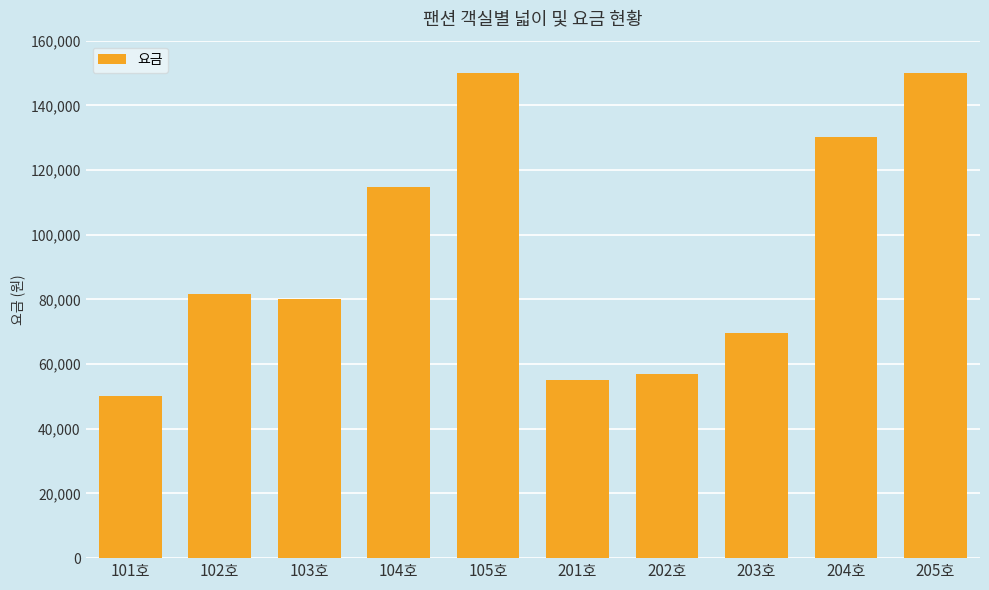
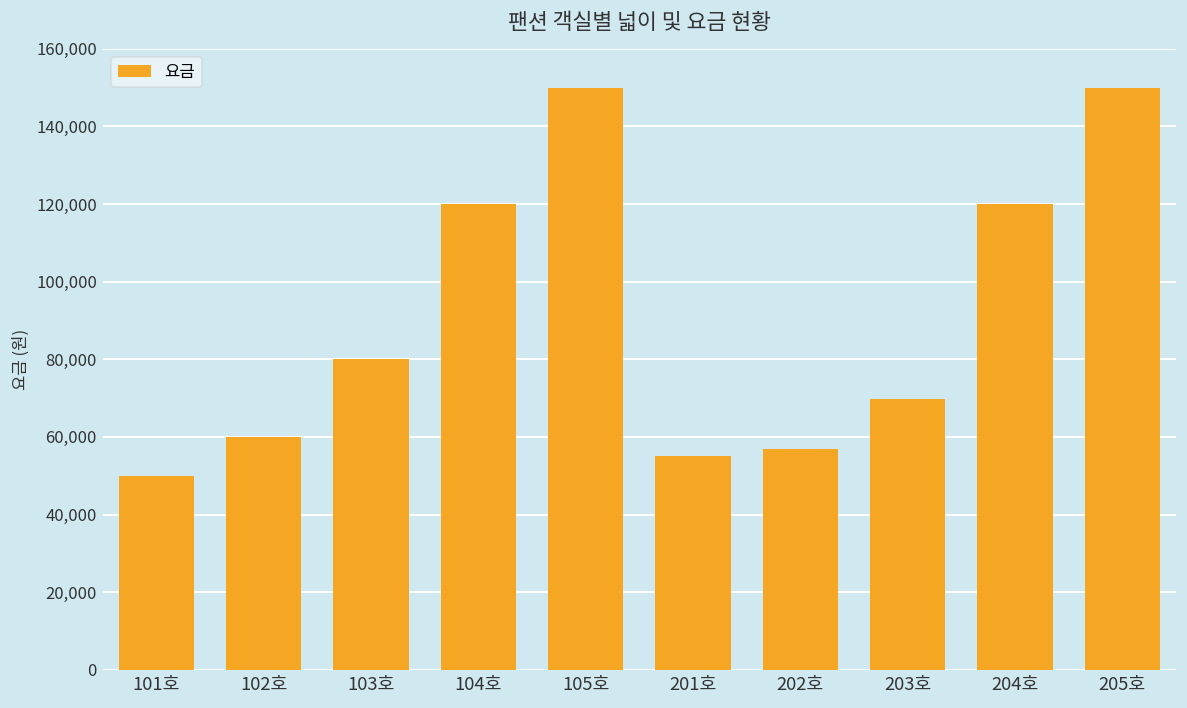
  {
    "101호": "50,000",
-   "102호": "82,000",
+   "102호": "60,000",
    "103호": "80,000",
-   "104호": "115,000",
+   "104호": "120,000",
    "105호": "150,000",
    "201호": "55,000",
    "202호": "57,000",
    "203호": "70,000",
-   "204호": "130,000",
+   "204호": "120,000",
    "205호": "150,000"
  }
